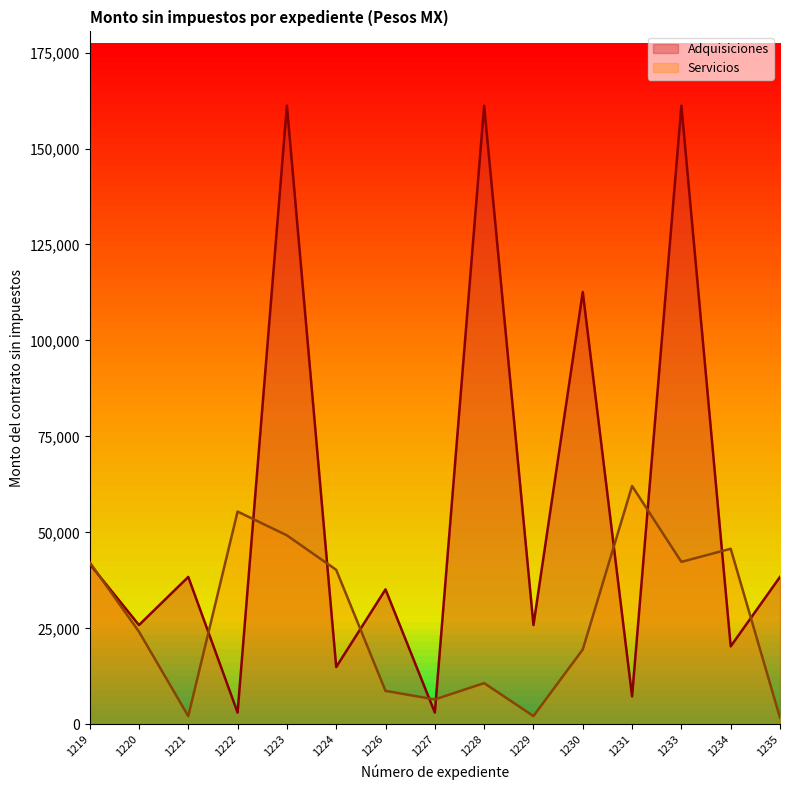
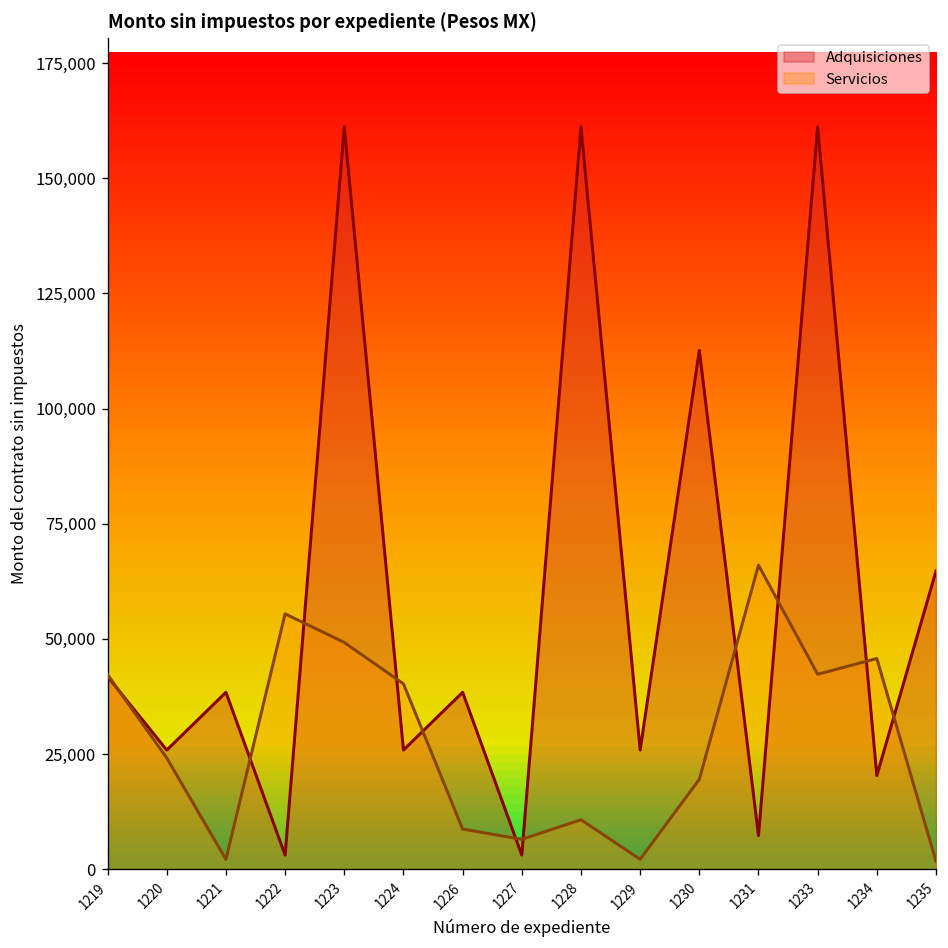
  {
    "Adquisiciones": {
      "1220": "26,000",
      "1221": "38,000",
      "1222": "3,000",
      "1223": "161,000",
-     "1224": "15,000",
-     "1226": "35,000",
+     "1224": "26,000",
+     "1226": "38,000",
      "1227": "3,000",
      "1228": "161,000",
      "1229": "26,000",
      "1230": "113,000",
      "1231": "7,000",
      "1233": "161,000",
      "1234": "20,000",
-     "1235": "38,000"
+     "1235": "65,000"
    },
    "Servicios": {
      "1220": "24,000",
      "1221": "2,000",
      "1222": "55,000",
      "1223": "49,000",
      "1224": "40,000",
      "1226": "9,000",
      "1227": "6,000",
      "1228": "11,000",
      "1229": "2,000",
      "1230": "19,000",
-     "1231": "62,000",
+     "1231": "66,000",
      "1233": "42,000",
      "1234": "46,000",
      "1235": "2,000"
    }
  }
